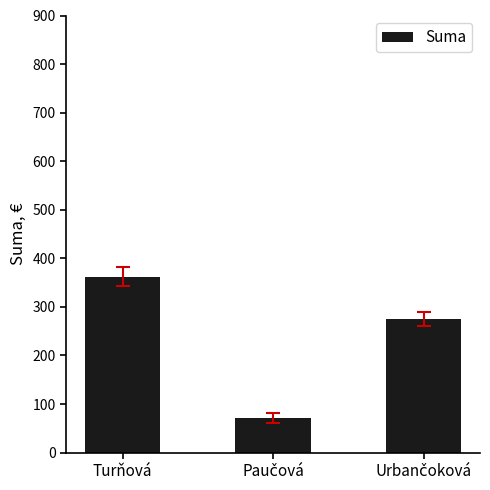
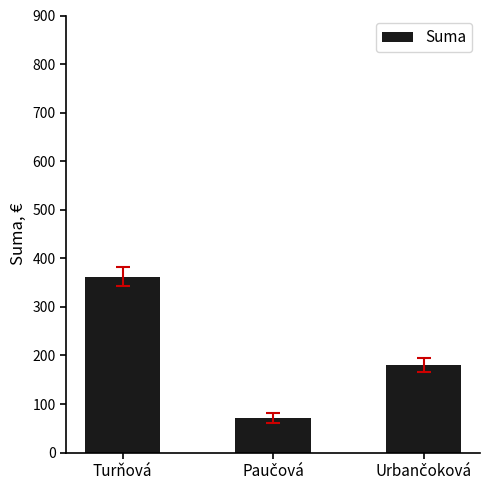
  {
    "Suma": {
      "Turňová": 360,
      "Paučová": 70,
-     "Urbančoková": 280
+     "Urbančoková": 180
    }
  }
